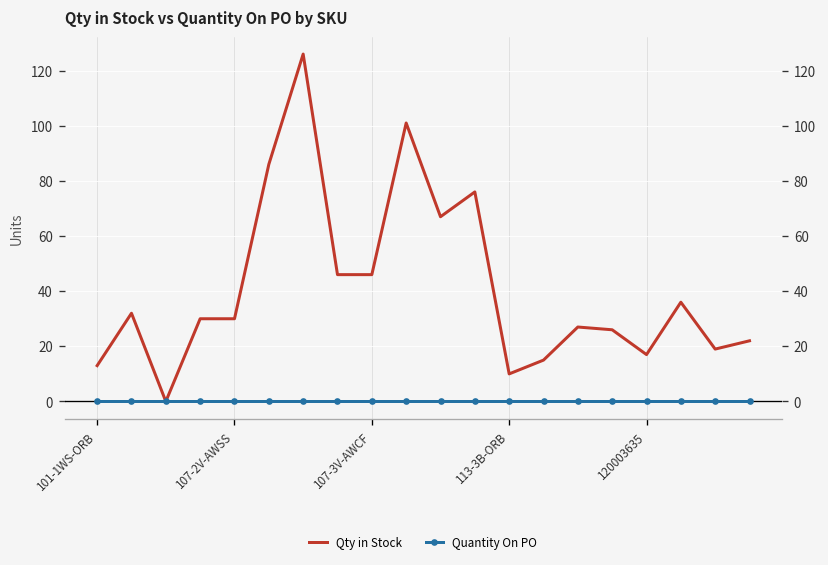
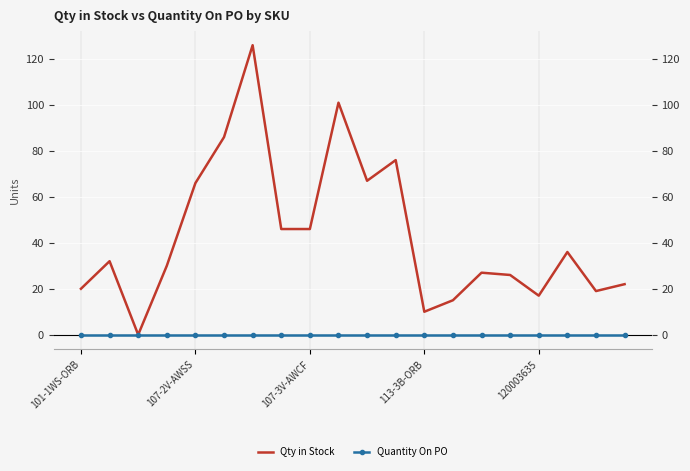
  {
    "Qty in Stock": {
-     "101-1WS-ORB": 13,
-     "107-2V-AWSS": 30,
+     "101-1WS-ORB": 20,
+     "107-2V-AWSS": 66,
      "107-3V-AWCF": 46,
      "113-3B-ORB": 10,
      "120003635": 17
    },
    "Quantity On PO": {
      "101-1WS-ORB": 0,
      "107-2V-AWSS": 0,
      "107-3V-AWCF": 0,
      "113-3B-ORB": 0,
      "120003635": 0
    }
  }
